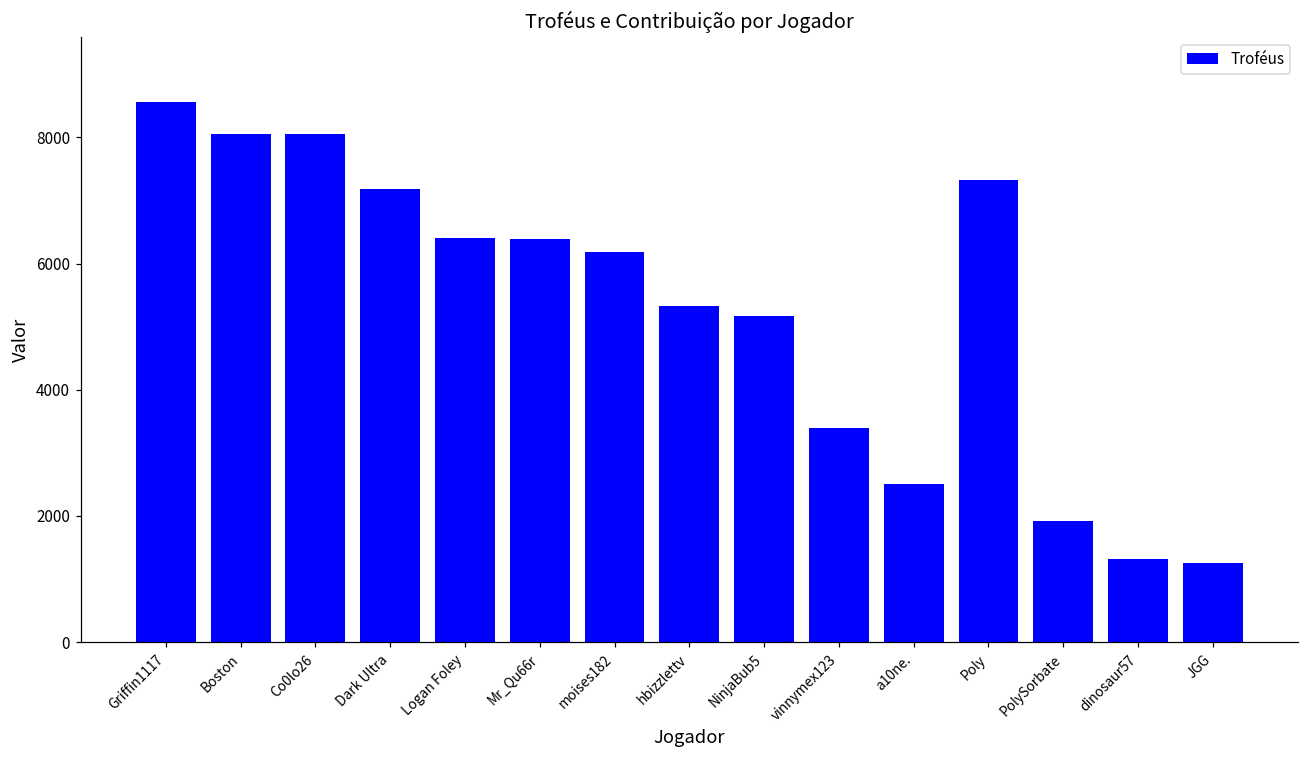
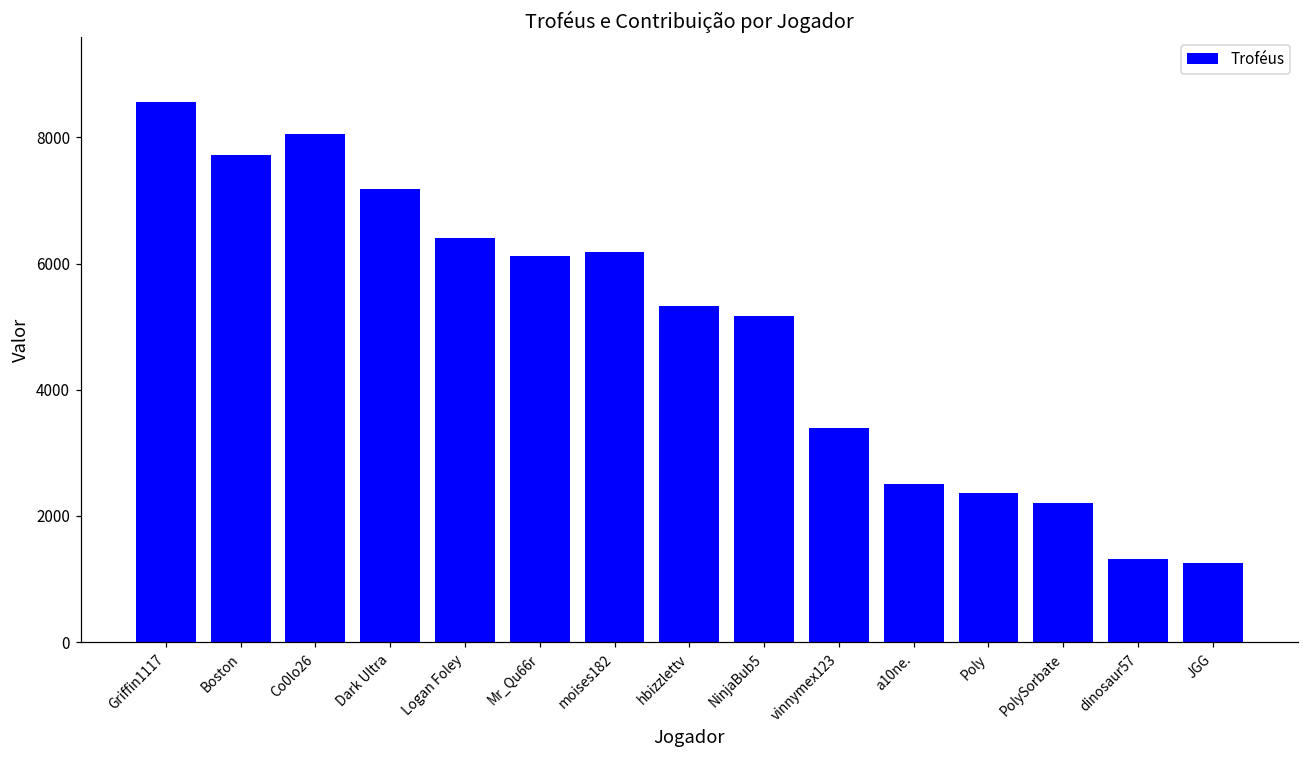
  {
    "Griffin1117": 8600,
-   "Boston": 8100,
+   "Boston": 7700,
    "Co0lo26": 8100,
    "Dark Ultra": 7200,
    "Logan Foley": 6400,
-   "Mr_Qu66r": 6400,
+   "Mr_Qu66r": 6100,
    "moises182": 6200,
    "hbizzlettv": 5300,
    "NinjaBub5": 5200,
    "vinnymex123": 3400,
    "a10ne.": 2500,
-   "Poly": 7300,
-   "PolySorbate": 1900,
+   "Poly": 2400,
+   "PolySorbate": 2200,
    "dinosaur57": 1300,
    "JGG": 1300
  }
